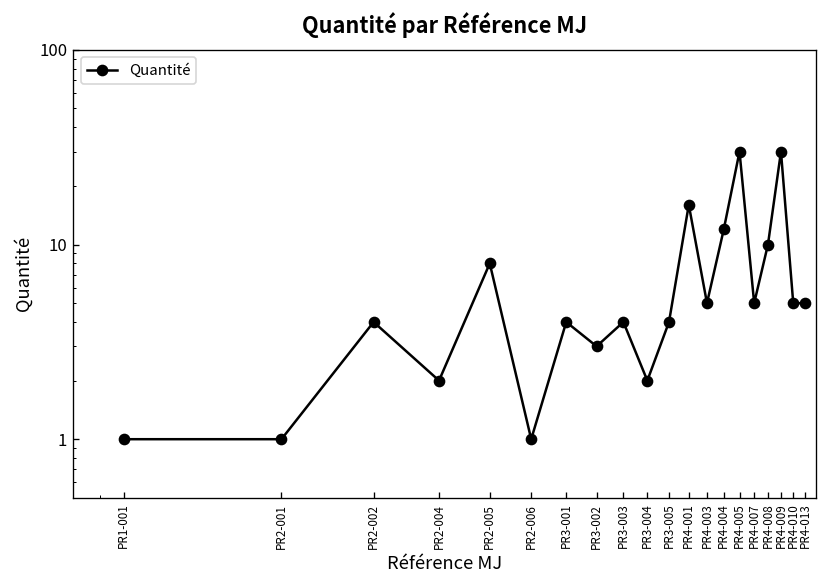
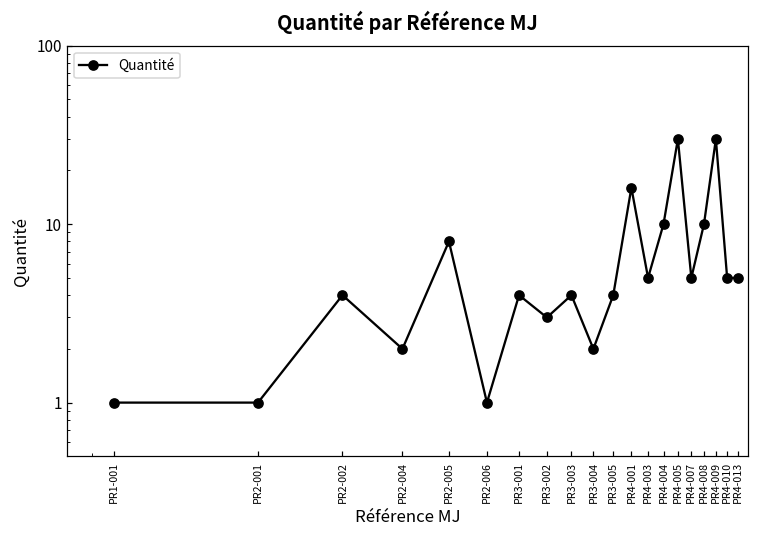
  {
    "PR1-001": 1,
    "PR2-001": 1,
    "PR2-002": 4,
    "PR2-004": 2,
    "PR2-005": 8,
    "PR2-006": 1,
    "PR3-001": 4,
    "PR3-002": 3,
    "PR3-003": 4,
    "PR3-004": 2,
    "PR3-005": 4,
    "PR4-001": 16,
    "PR4-003": 5,
-   "PR4-004": 12,
+   "PR4-004": 10,
    "PR4-005": 30,
    "PR4-007": 5,
    "PR4-008": 10,
    "PR4-009": 30,
    "PR4-010": 5,
    "PR4-013": 5
  }
